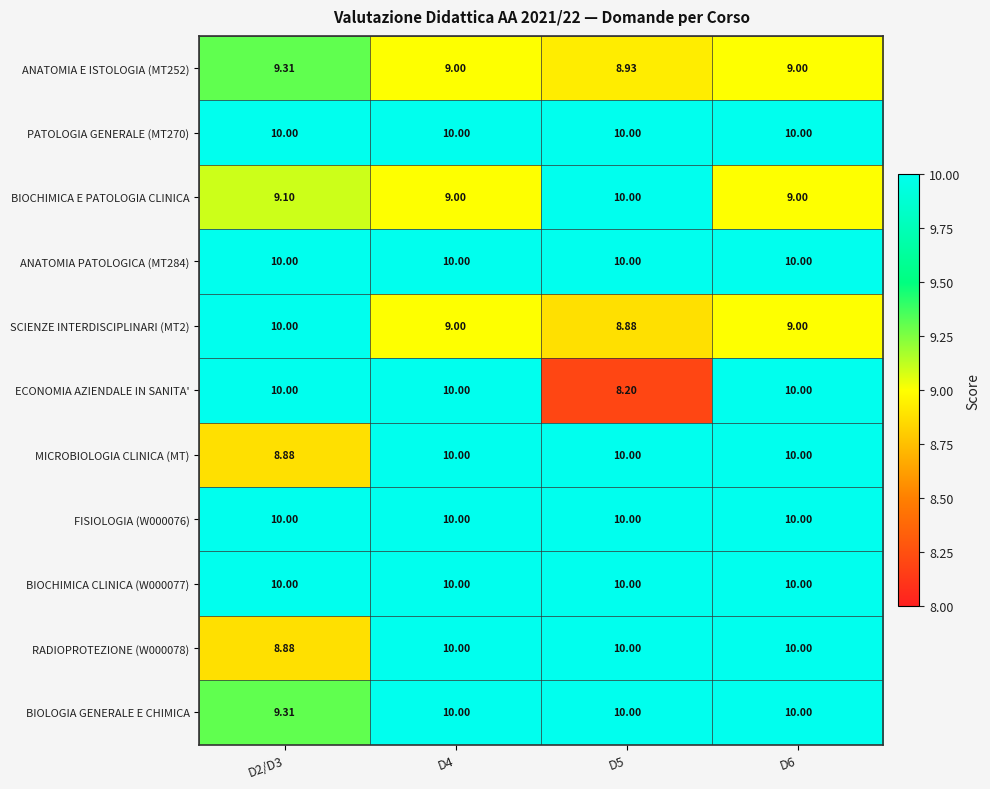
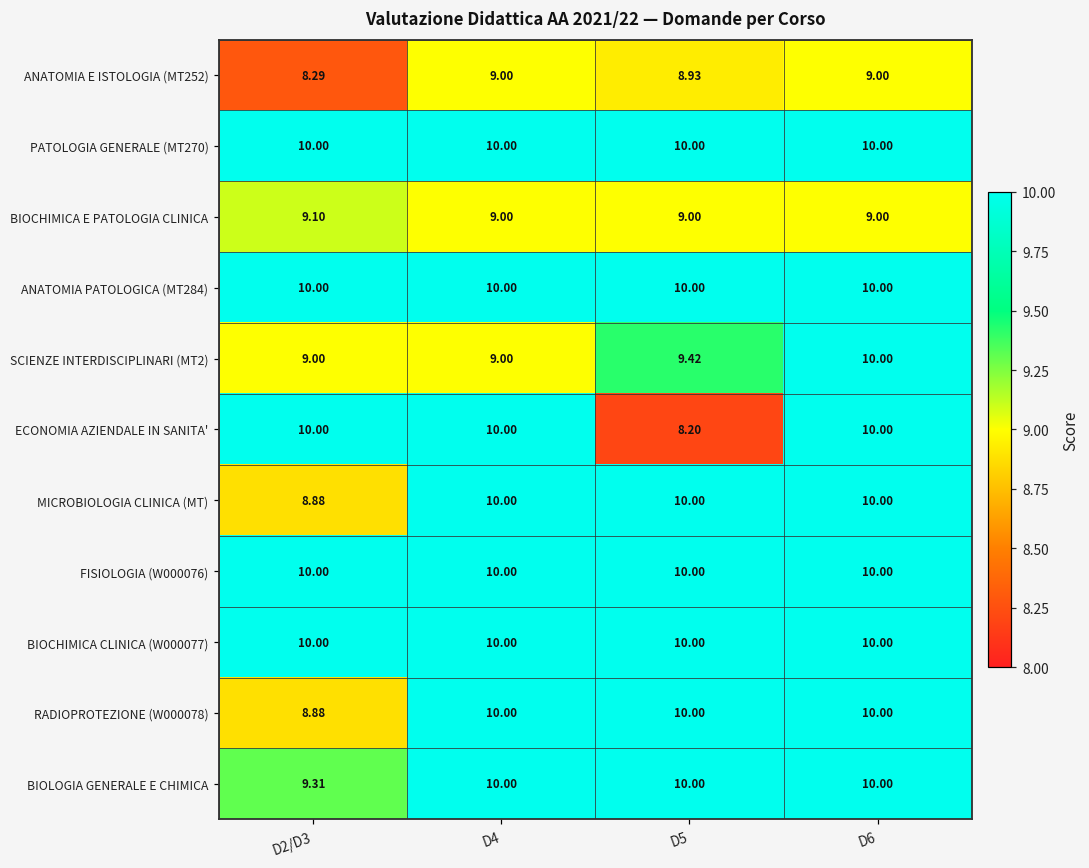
  {
    "ANATOMIA E ISTOLOGIA (MT252)": {
-     "D2/D3": 9.31,
+     "D2/D3": 8.29,
      "D4": 9.00,
      "D5": 8.93,
      "D6": 9.00
    },
    "PATOLOGIA GENERALE (MT270)": {
      "D2/D3": 10.00,
      "D4": 10.00,
      "D5": 10.00,
      "D6": 10.00
    },
    "BIOCHIMICA E PATOLOGIA CLINICA": {
      "D2/D3": 9.10,
      "D4": 9.00,
-     "D5": 10.00,
+     "D5": 9.00,
      "D6": 9.00
    },
    "ANATOMIA PATOLOGICA (MT284)": {
      "D2/D3": 10.00,
      "D4": 10.00,
      "D5": 10.00,
      "D6": 10.00
    },
    "SCIENZE INTERDISCIPLINARI (MT2)": {
-     "D2/D3": 10.00,
+     "D2/D3": 9.00,
      "D4": 9.00,
-     "D5": 8.88,
-     "D6": 9.00
+     "D5": 9.42,
+     "D6": 10.00
    },
    "ECONOMIA AZIENDALE IN SANITA'": {
      "D2/D3": 10.00,
      "D4": 10.00,
      "D5": 8.20,
      "D6": 10.00
    },
    "MICROBIOLOGIA CLINICA (MT)": {
      "D2/D3": 8.88,
      "D4": 10.00,
      "D5": 10.00,
      "D6": 10.00
    },
    "FISIOLOGIA (W000076)": {
      "D2/D3": 10.00,
      "D4": 10.00,
      "D5": 10.00,
      "D6": 10.00
    },
    "BIOCHIMICA CLINICA (W000077)": {
      "D2/D3": 10.00,
      "D4": 10.00,
      "D5": 10.00,
      "D6": 10.00
    },
    "RADIOPROTEZIONE (W000078)": {
      "D2/D3": 8.88,
      "D4": 10.00,
      "D5": 10.00,
      "D6": 10.00
    },
    "BIOLOGIA GENERALE E CHIMICA": {
      "D2/D3": 9.31,
      "D4": 10.00,
      "D5": 10.00,
      "D6": 10.00
    }
  }
